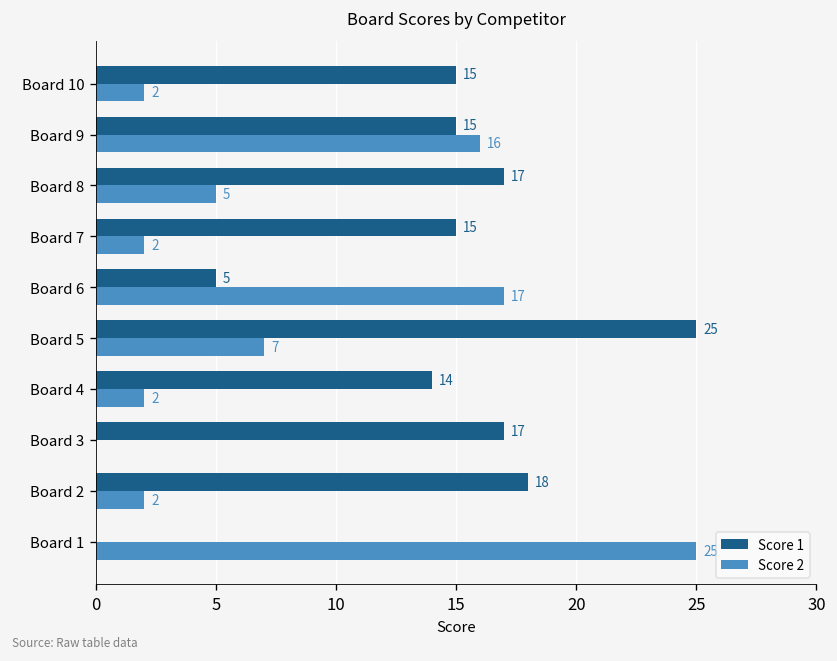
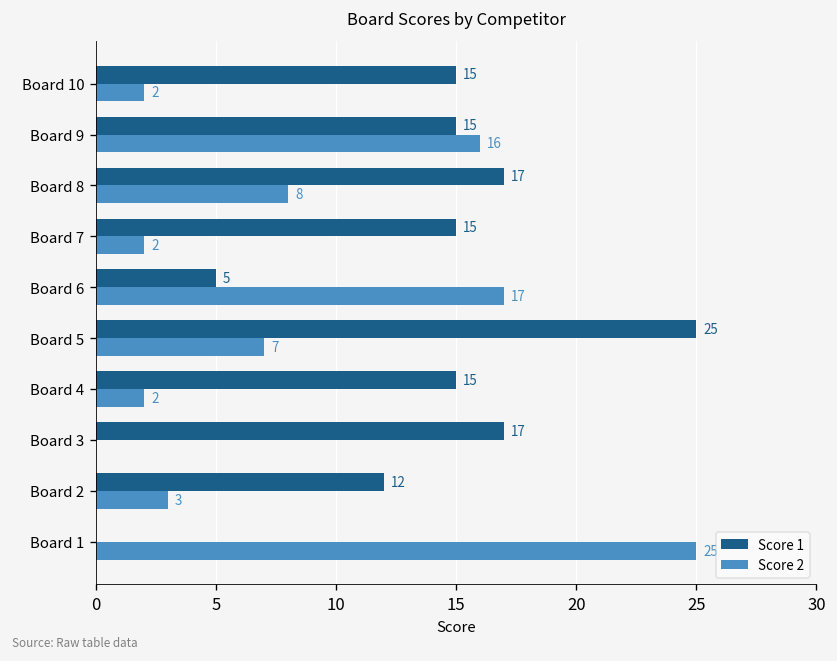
  {
    "Score 1": {
      "Board 10": 15,
      "Board 9": 15,
      "Board 8": 17,
      "Board 7": 15,
      "Board 6": 5,
      "Board 5": 25,
-     "Board 4": 14,
+     "Board 4": 15,
      "Board 3": 17,
-     "Board 2": 18
+     "Board 2": 12
    },
    "Score 2": {
      "Board 10": 2,
      "Board 9": 16,
-     "Board 8": 5,
+     "Board 8": 8,
      "Board 7": 2,
      "Board 6": 17,
      "Board 5": 7,
      "Board 4": 2,
-     "Board 2": 2
+     "Board 2": 3
    }
  }
